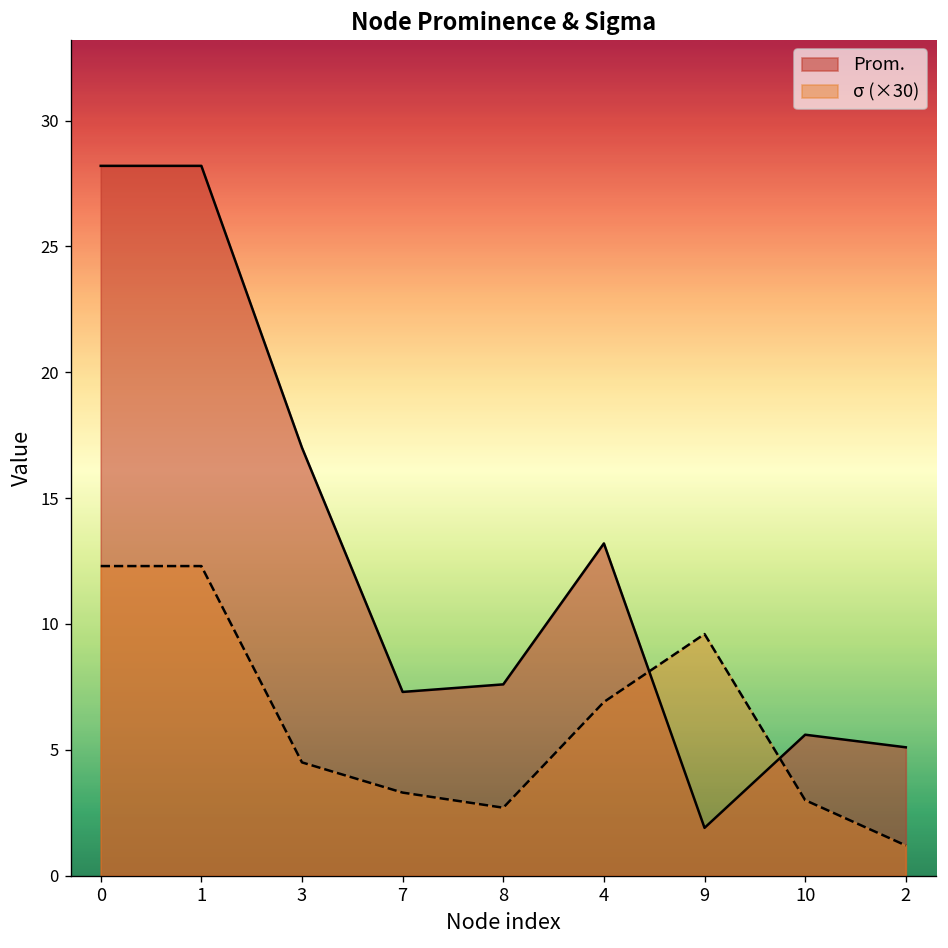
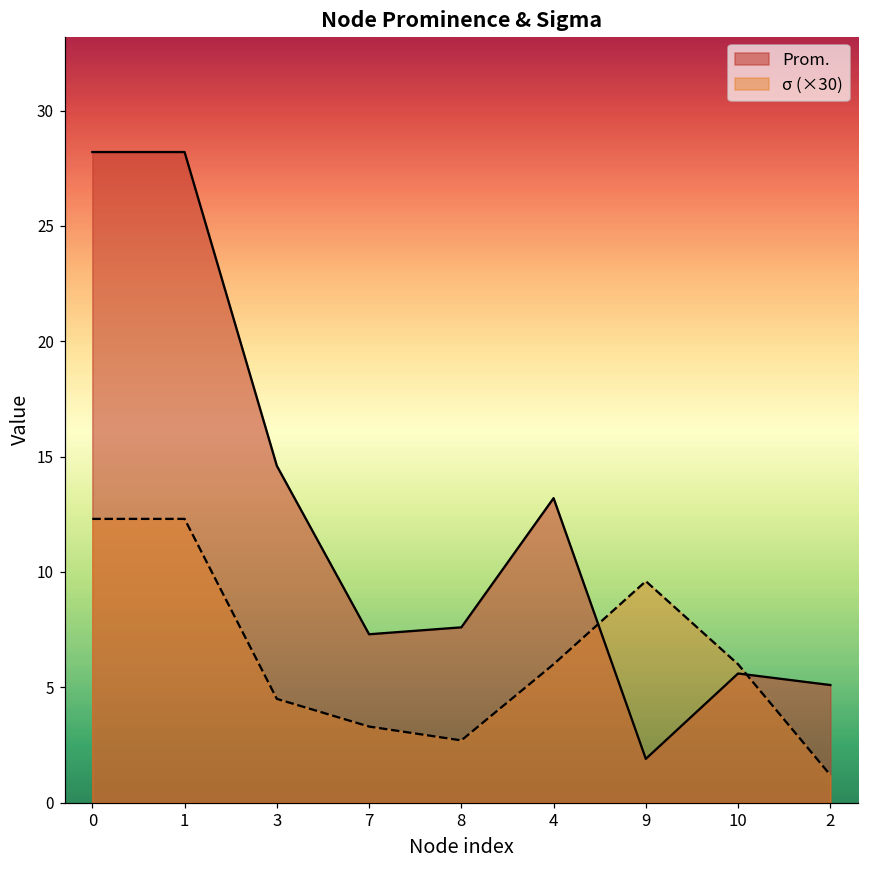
  {
    "Prom.": {
      "0": 28.2,
      "1": 28.2,
-     "3": 17.0,
+     "3": 14.6,
      "7": 7.3,
      "8": 7.6,
      "4": 13.2,
      "9": 1.9,
      "10": 5.6,
      "2": 5.1
    },
    "σ (×30)": {
      "0": 12.3,
      "1": 12.3,
      "3": 4.5,
      "7": 3.3,
      "8": 2.7,
-     "4": 6.9,
+     "4": 6.0,
      "9": 9.6,
-     "10": 3.0,
+     "10": 6.0,
      "2": 1.2
    }
  }
